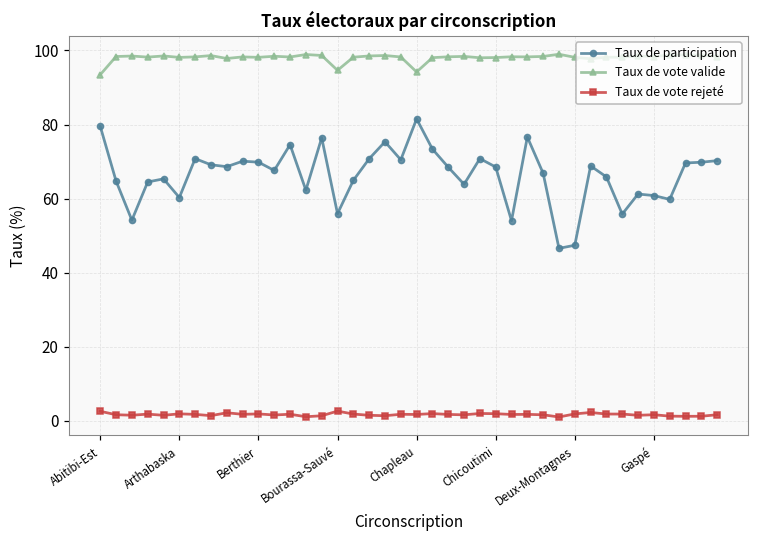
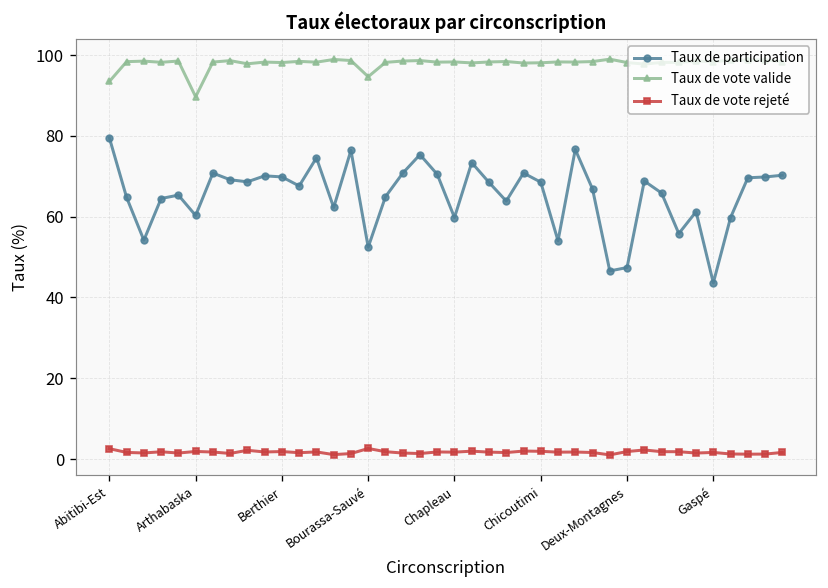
  {
    "Taux de participation": {
      "Abitibi-Est": 80,
      "Arthabaska": 60,
      "Berthier": 70,
-     "Bourassa-Sauvé": 56,
-     "Chapleau": 82,
+     "Bourassa-Sauvé": 52,
+     "Chapleau": 60,
      "Chicoutimi": 69,
      "Deux-Montagnes": 47,
-     "Gaspé": 61
+     "Gaspé": 44
    },
    "Taux de vote valide": {
      "Abitibi-Est": 93,
-     "Arthabaska": 98,
+     "Arthabaska": 90,
      "Berthier": 98,
      "Bourassa-Sauvé": 95,
-     "Chapleau": 94,
+     "Chapleau": 98,
      "Chicoutimi": 98,
      "Deux-Montagnes": 98
    },
    "Taux de vote rejeté": {
      "Abitibi-Est": 3,
      "Arthabaska": 2,
      "Berthier": 2,
      "Bourassa-Sauvé": 3,
      "Chapleau": 2,
      "Chicoutimi": 2,
      "Deux-Montagnes": 2,
      "Gaspé": 2
    }
  }
